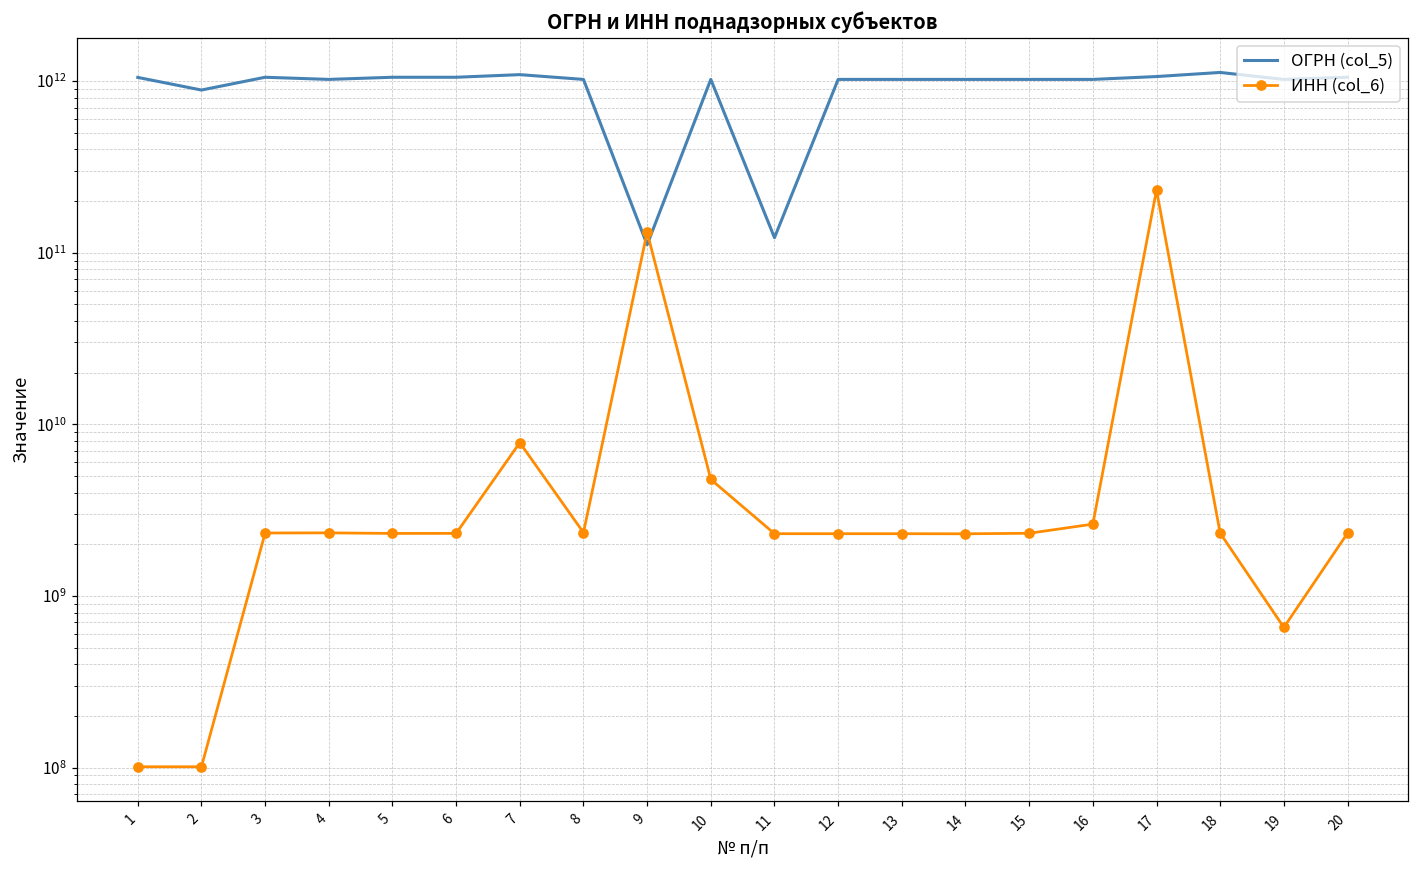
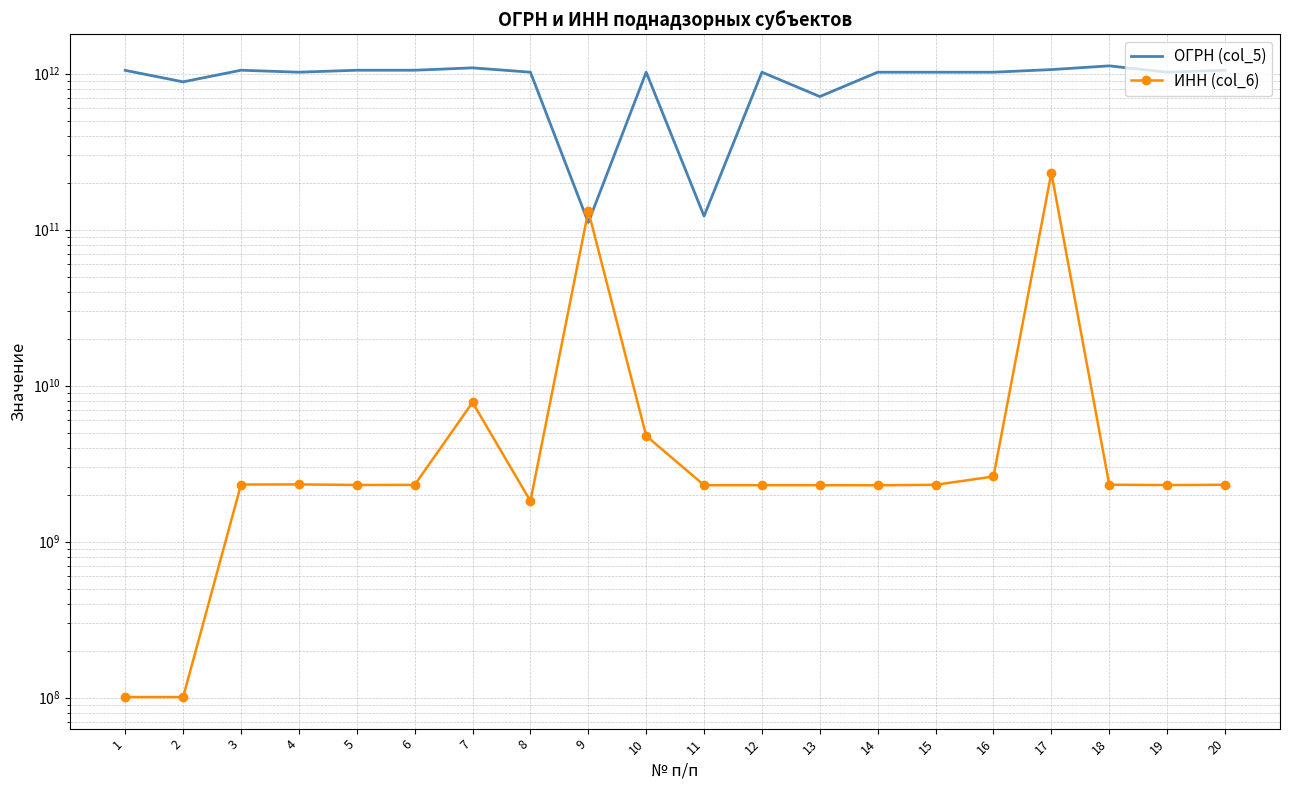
  {
    "ОГРН (col_5)": {
      "1": 1100000000000,
      "2": 900000000000,
      "3": 1100000000000,
      "4": 1000000000000,
      "5": 1100000000000,
      "6": 1100000000000,
      "7": 1100000000000,
      "8": 1000000000000,
      "9": 110000000000,
      "10": 1000000000000,
      "11": 120000000000,
      "12": 1000000000000,
-     "13": 1000000000000,
+     "13": 700000000000,
      "14": 1000000000000,
      "15": 1000000000000,
      "16": 1000000000000,
      "17": 1100000000000,
      "18": 1100000000000
    },
    "ИНН (col_6)": {
      "1": 100000000,
      "2": 100000000,
      "3": 2300000000,
      "4": 2300000000,
      "5": 2300000000,
      "6": 2300000000,
      "7": 8000000000,
-     "8": 2300000000,
+     "8": 1800000000,
      "9": 130000000000,
      "10": 4800000000,
      "11": 2300000000,
      "12": 2300000000,
      "13": 2300000000,
      "14": 2300000000,
      "15": 2300000000,
      "16": 2600000000,
      "17": 230000000000,
      "18": 2300000000,
-     "19": 660000000,
+     "19": 2300000000,
      "20": 2300000000
    }
  }
